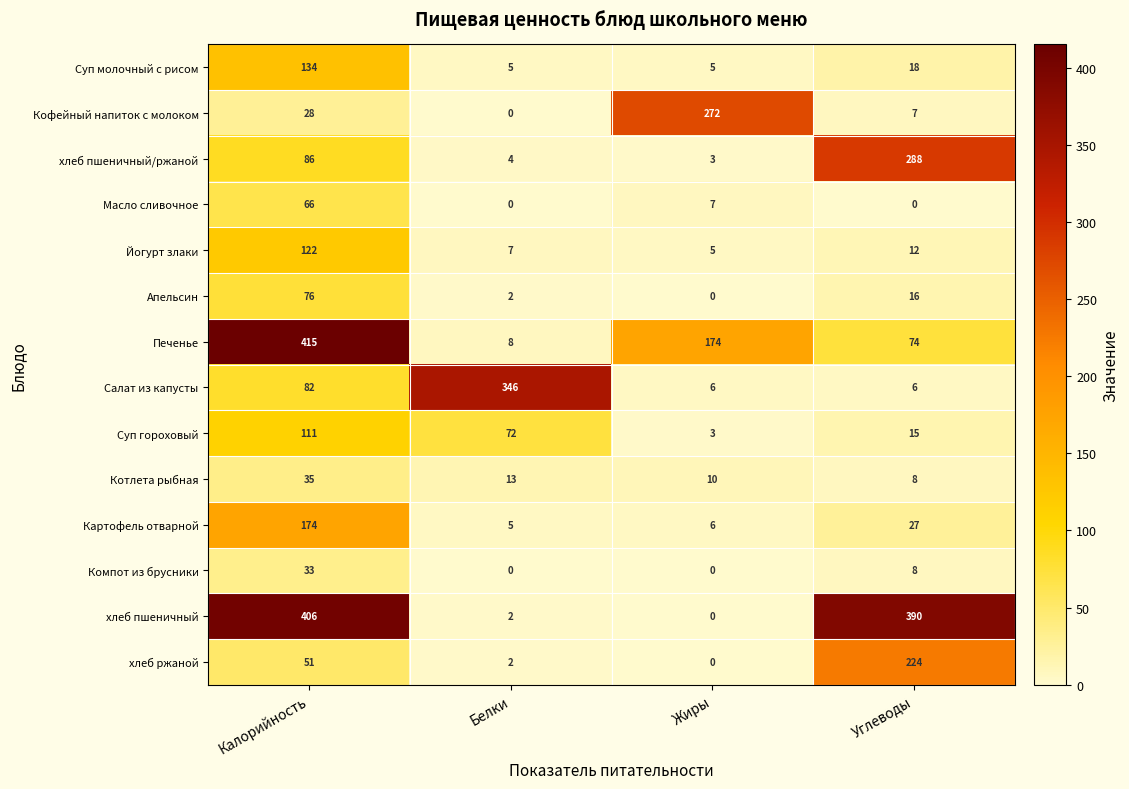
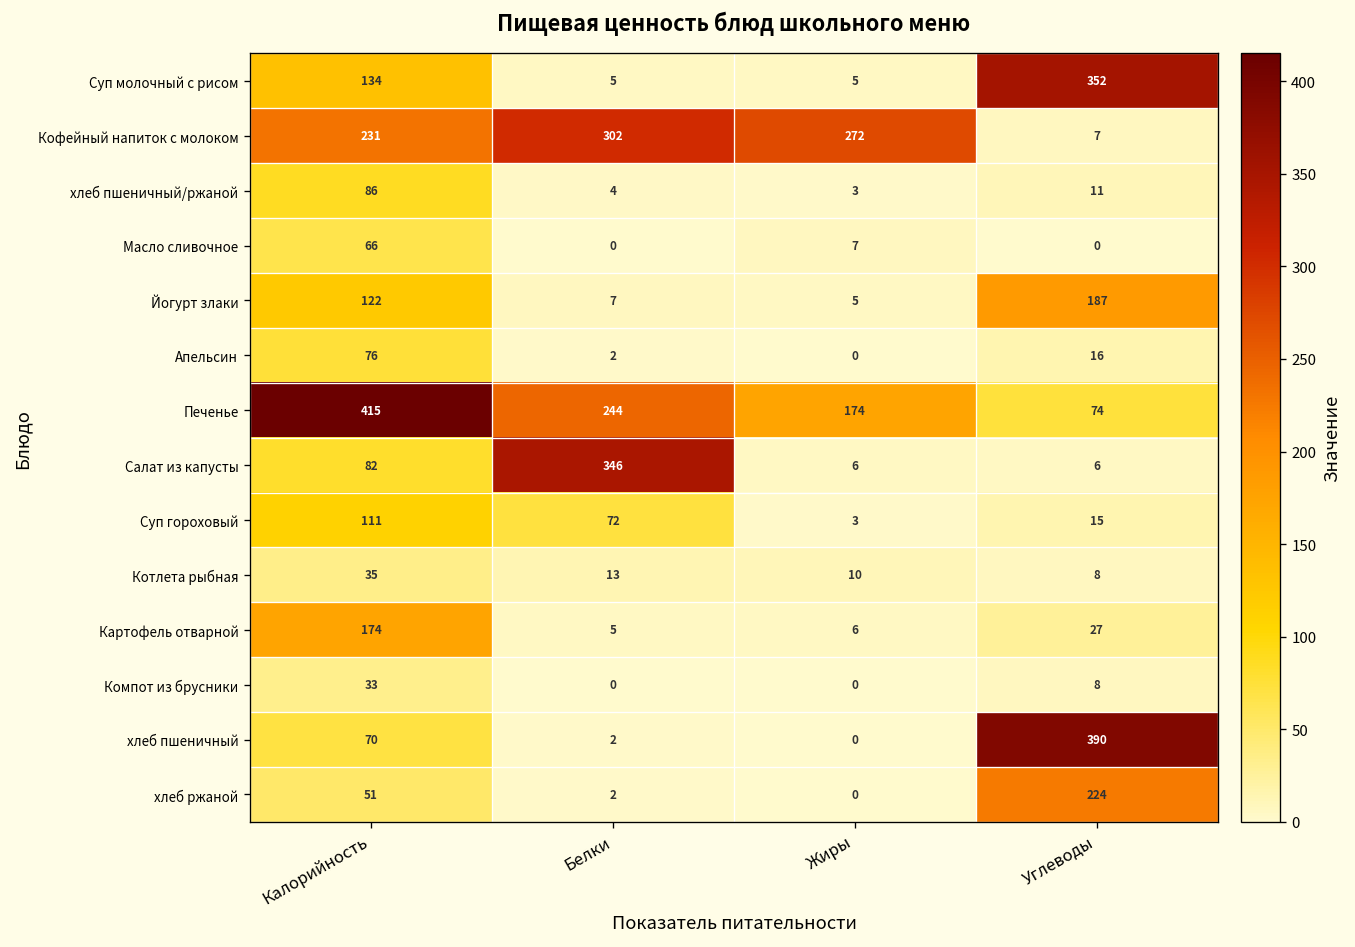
  {
    "Суп молочный с рисом": {
      "Калорийность": 134,
      "Белки": 5,
      "Жиры": 5,
-     "Углеводы": 18
+     "Углеводы": 352
    },
    "Кофейный напиток с молоком": {
-     "Калорийность": 28,
-     "Белки": 0,
+     "Калорийность": 231,
+     "Белки": 302,
      "Жиры": 272,
      "Углеводы": 7
    },
    "хлеб пшеничный/ржаной": {
      "Калорийность": 86,
      "Белки": 4,
      "Жиры": 3,
-     "Углеводы": 288
+     "Углеводы": 11
    },
    "Масло сливочное": {
      "Калорийность": 66,
      "Белки": 0,
      "Жиры": 7,
      "Углеводы": 0
    },
    "Йогурт злаки": {
      "Калорийность": 122,
      "Белки": 7,
      "Жиры": 5,
-     "Углеводы": 12
+     "Углеводы": 187
    },
    "Апельсин": {
      "Калорийность": 76,
      "Белки": 2,
      "Жиры": 0,
      "Углеводы": 16
    },
    "Печенье": {
      "Калорийность": 415,
-     "Белки": 8,
+     "Белки": 244,
      "Жиры": 174,
      "Углеводы": 74
    },
    "Салат из капусты": {
      "Калорийность": 82,
      "Белки": 346,
      "Жиры": 6,
      "Углеводы": 6
    },
    "Суп гороховый": {
      "Калорийность": 111,
      "Белки": 72,
      "Жиры": 3,
      "Углеводы": 15
    },
    "Котлета рыбная": {
      "Калорийность": 35,
      "Белки": 13,
      "Жиры": 10,
      "Углеводы": 8
    },
    "Картофель отварной": {
      "Калорийность": 174,
      "Белки": 5,
      "Жиры": 6,
      "Углеводы": 27
    },
    "Компот из брусники": {
      "Калорийность": 33,
      "Белки": 0,
      "Жиры": 0,
      "Углеводы": 8
    },
    "хлеб пшеничный": {
-     "Калорийность": 406,
+     "Калорийность": 70,
      "Белки": 2,
      "Жиры": 0,
      "Углеводы": 390
    },
    "хлеб ржаной": {
      "Калорийность": 51,
      "Белки": 2,
      "Жиры": 0,
      "Углеводы": 224
    }
  }
